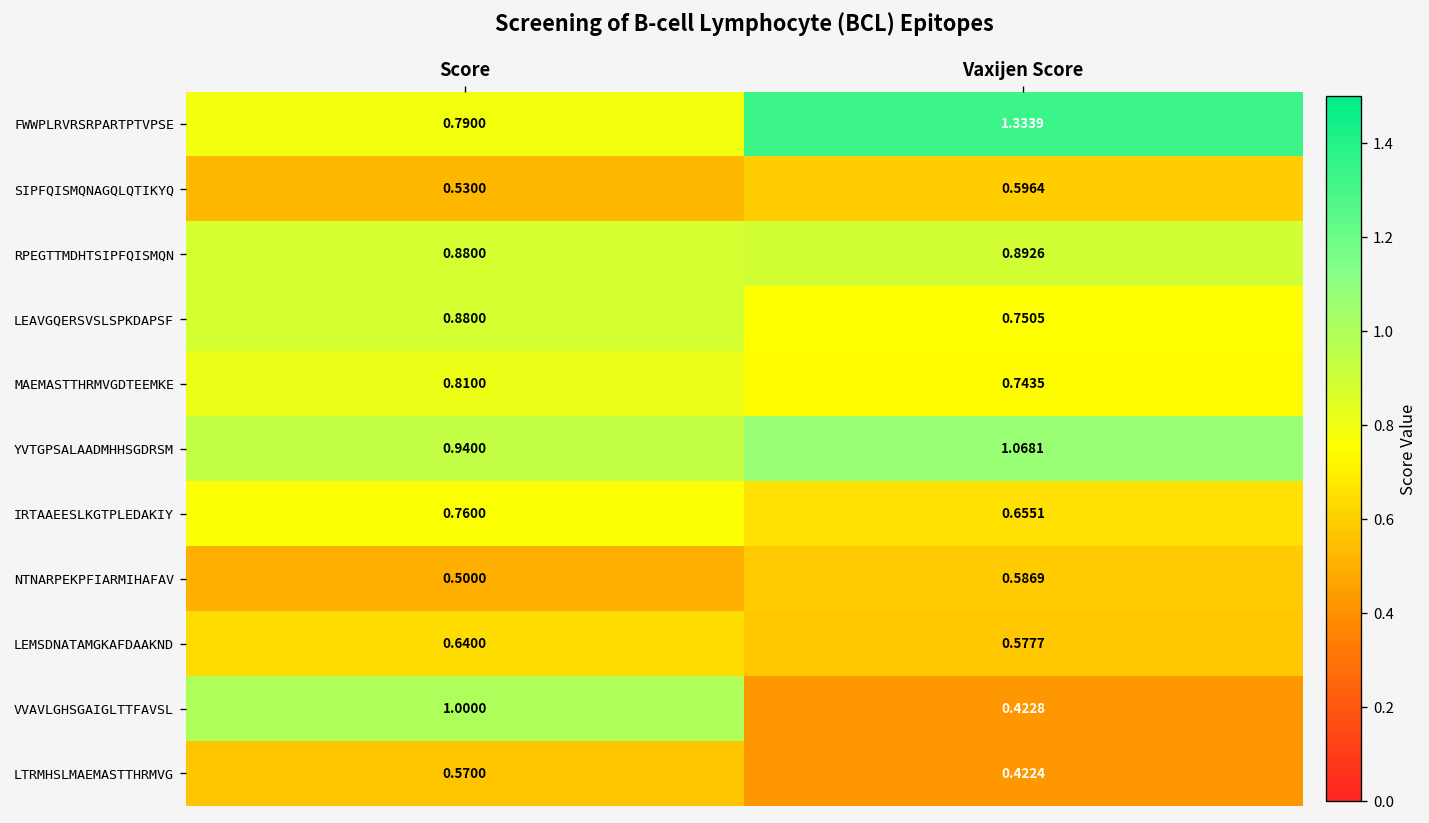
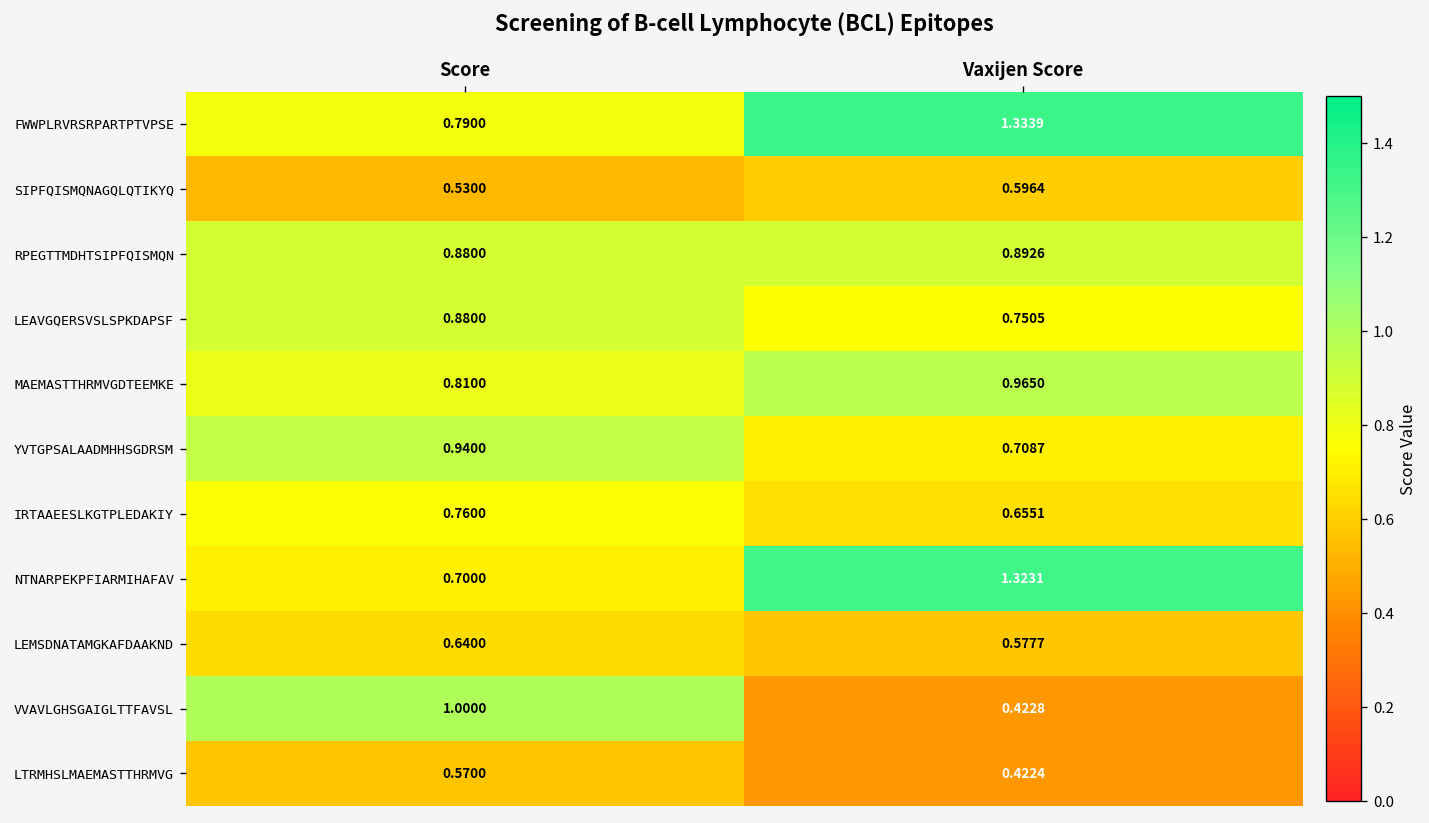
  {
    "FWWPLRVRSRPARTPTVPSE": {
      "Score": 0.7900,
      "Vaxijen Score": 1.3339
    },
    "SIPFQISMQNAGQLQTIKYQ": {
      "Score": 0.5300,
      "Vaxijen Score": 0.5964
    },
    "RPEGTTMDHTSIPFQISMQN": {
      "Score": 0.8800,
      "Vaxijen Score": 0.8926
    },
    "LEAVGQERSVSLSPKDAPSF": {
      "Score": 0.8800,
      "Vaxijen Score": 0.7505
    },
    "MAEMASTTHRMVGDTEEMKE": {
      "Score": 0.8100,
-     "Vaxijen Score": 0.7435
+     "Vaxijen Score": 0.9650
    },
    "YVTGPSALAADMHHSGDRSM": {
      "Score": 0.9400,
-     "Vaxijen Score": 1.0681
+     "Vaxijen Score": 0.7087
    },
    "IRTAAEESLKGTPLEDAKIY": {
      "Score": 0.7600,
      "Vaxijen Score": 0.6551
    },
    "NTNARPEKPFIARMIHAFAV": {
-     "Score": 0.5000,
-     "Vaxijen Score": 0.5869
+     "Score": 0.7000,
+     "Vaxijen Score": 1.3231
    },
    "LEMSDNATAMGKAFDAAKND": {
      "Score": 0.6400,
      "Vaxijen Score": 0.5777
    },
    "VVAVLGHSGAIGLTTFAVSL": {
      "Score": 1.0000,
      "Vaxijen Score": 0.4228
    },
    "LTRMHSLMAEMASTTHRMVG": {
      "Score": 0.5700,
      "Vaxijen Score": 0.4224
    }
  }
